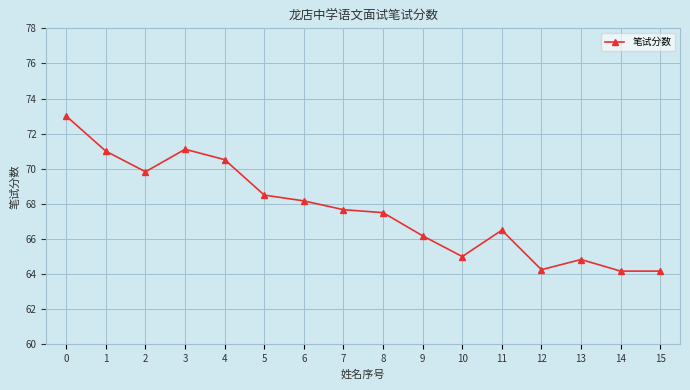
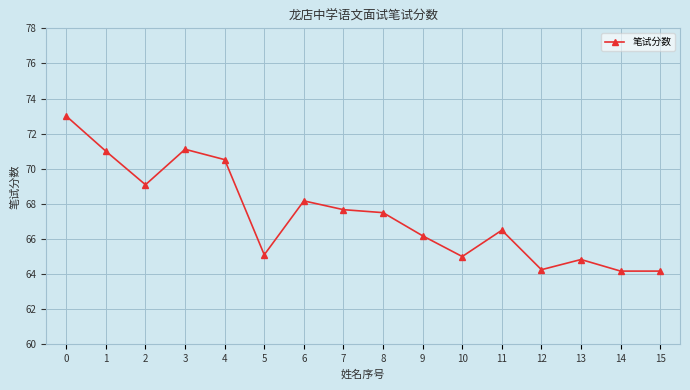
  {
    "0": 73.0,
    "1": 71.0,
-   "2": 69.8,
+   "2": 69.1,
    "3": 71.1,
    "4": 70.5,
-   "5": 68.5,
+   "5": 65.1,
    "6": 68.2,
    "7": 67.7,
    "8": 67.5,
    "9": 66.2,
    "10": 65.0,
    "11": 66.5,
    "12": 64.3,
    "13": 64.8,
    "14": 64.2,
    "15": 64.2
  }
